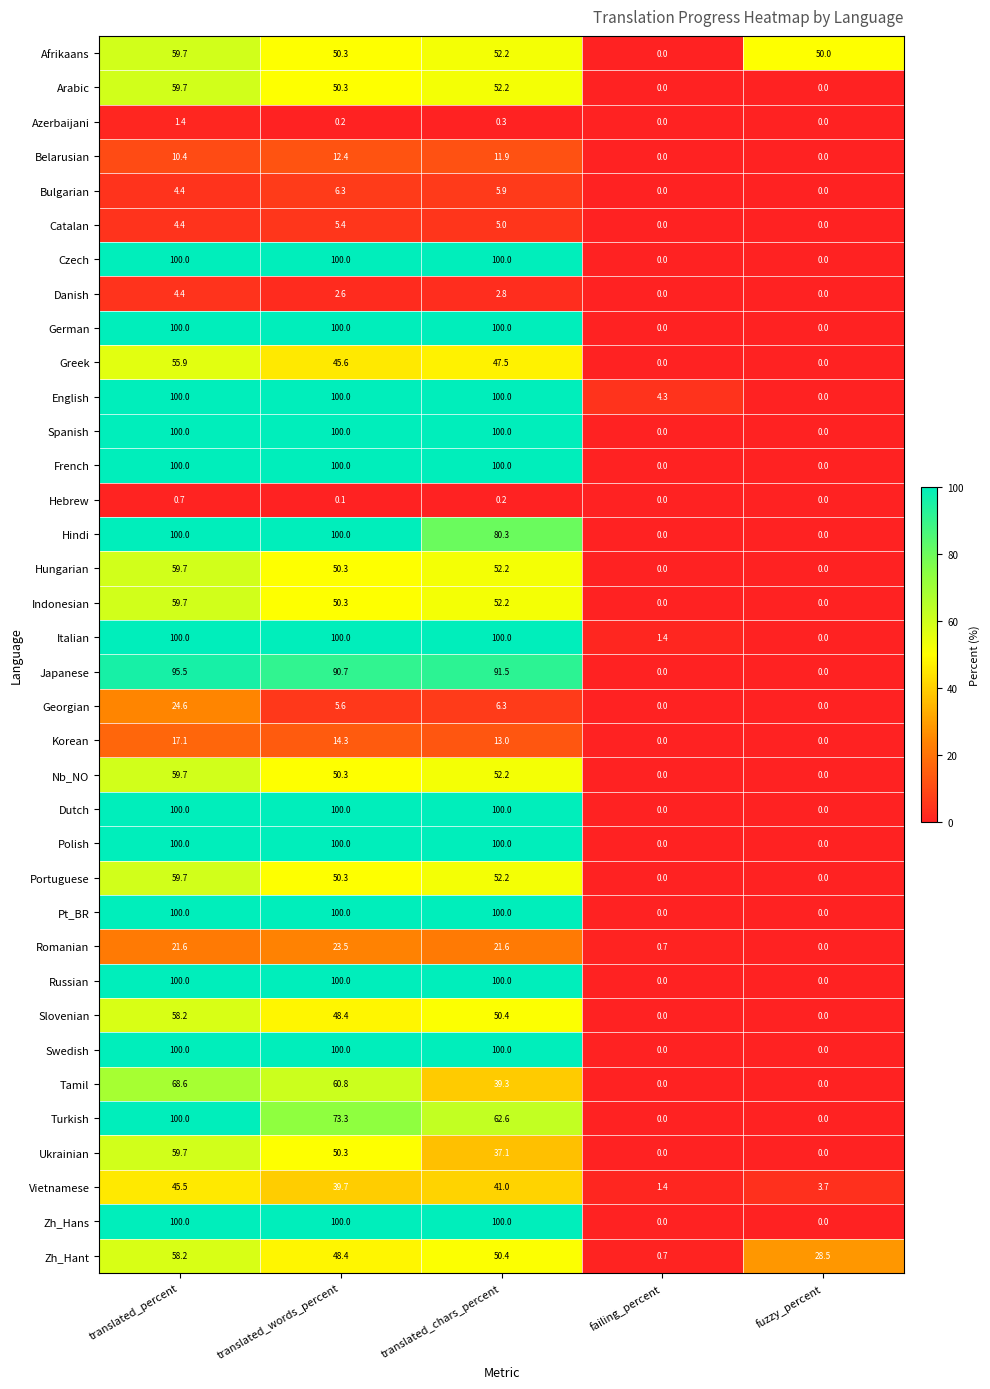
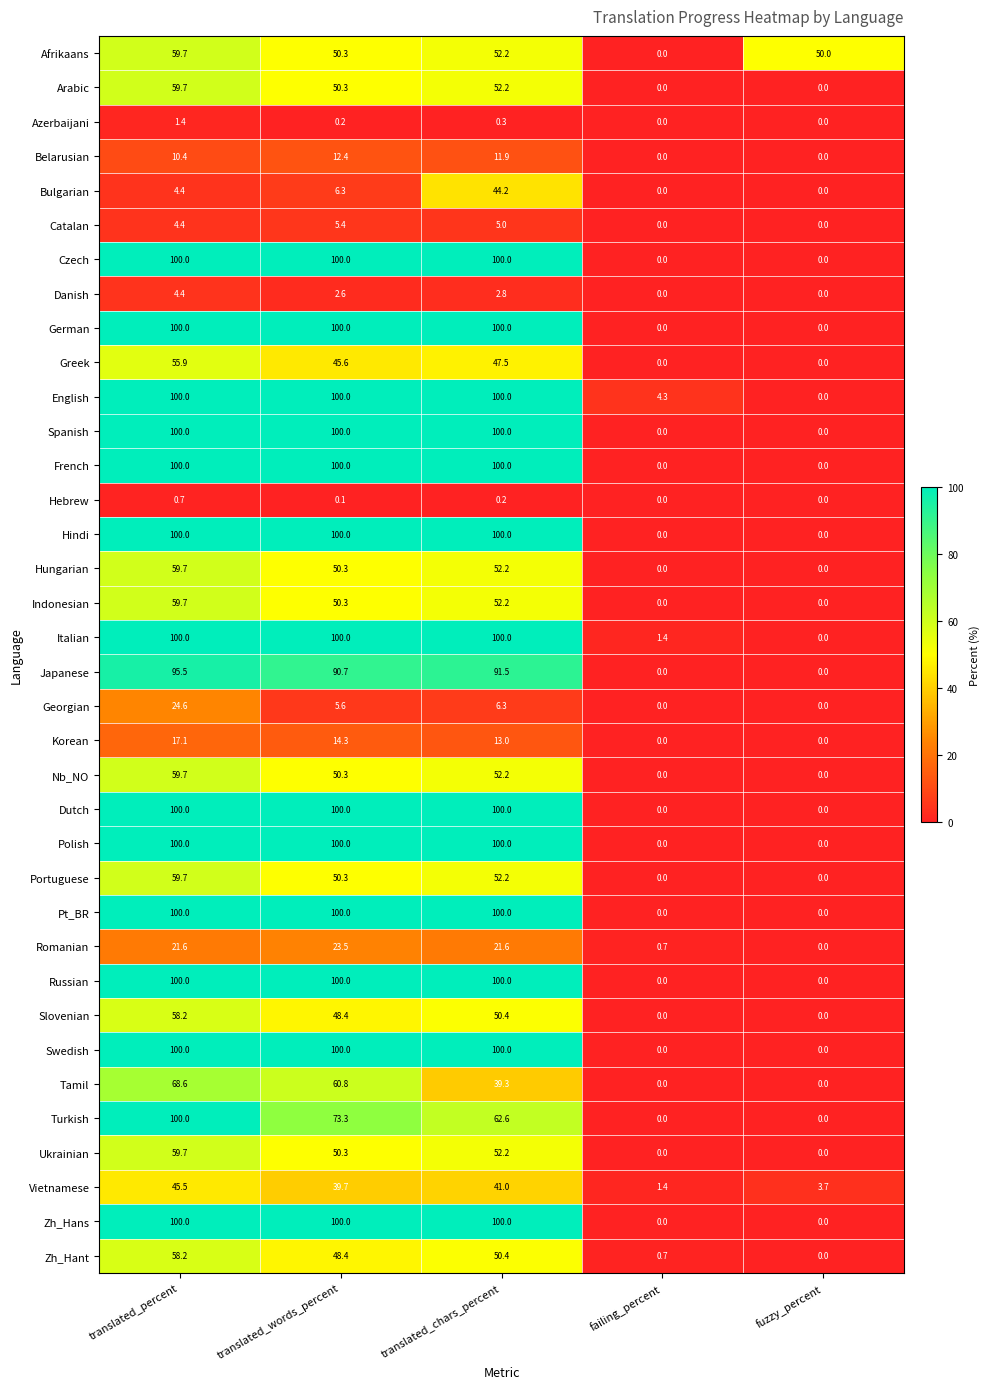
  {
    "Afrikaans": {
      "translated_percent": 59.7,
      "translated_words_percent": 50.3,
      "translated_chars_percent": 52.2,
      "failing_percent": 0.0,
      "fuzzy_percent": 50.0
    },
    "Arabic": {
      "translated_percent": 59.7,
      "translated_words_percent": 50.3,
      "translated_chars_percent": 52.2,
      "failing_percent": 0.0,
      "fuzzy_percent": 0.0
    },
    "Azerbaijani": {
      "translated_percent": 1.4,
      "translated_words_percent": 0.2,
      "translated_chars_percent": 0.3,
      "failing_percent": 0.0,
      "fuzzy_percent": 0.0
    },
    "Belarusian": {
      "translated_percent": 10.4,
      "translated_words_percent": 12.4,
      "translated_chars_percent": 11.9,
      "failing_percent": 0.0,
      "fuzzy_percent": 0.0
    },
    "Bulgarian": {
      "translated_percent": 4.4,
      "translated_words_percent": 6.3,
-     "translated_chars_percent": 5.9,
+     "translated_chars_percent": 44.2,
      "failing_percent": 0.0,
      "fuzzy_percent": 0.0
    },
    "Catalan": {
      "translated_percent": 4.4,
      "translated_words_percent": 5.4,
      "translated_chars_percent": 5.0,
      "failing_percent": 0.0,
      "fuzzy_percent": 0.0
    },
    "Czech": {
      "translated_percent": 100.0,
      "translated_words_percent": 100.0,
      "translated_chars_percent": 100.0,
      "failing_percent": 0.0,
      "fuzzy_percent": 0.0
    },
    "Danish": {
      "translated_percent": 4.4,
      "translated_words_percent": 2.6,
      "translated_chars_percent": 2.8,
      "failing_percent": 0.0,
      "fuzzy_percent": 0.0
    },
    "German": {
      "translated_percent": 100.0,
      "translated_words_percent": 100.0,
      "translated_chars_percent": 100.0,
      "failing_percent": 0.0,
      "fuzzy_percent": 0.0
    },
    "Greek": {
      "translated_percent": 55.9,
      "translated_words_percent": 45.6,
      "translated_chars_percent": 47.5,
      "failing_percent": 0.0,
      "fuzzy_percent": 0.0
    },
    "English": {
      "translated_percent": 100.0,
      "translated_words_percent": 100.0,
      "translated_chars_percent": 100.0,
      "failing_percent": 4.3,
      "fuzzy_percent": 0.0
    },
    "Spanish": {
      "translated_percent": 100.0,
      "translated_words_percent": 100.0,
      "translated_chars_percent": 100.0,
      "failing_percent": 0.0,
      "fuzzy_percent": 0.0
    },
    "French": {
      "translated_percent": 100.0,
      "translated_words_percent": 100.0,
      "translated_chars_percent": 100.0,
      "failing_percent": 0.0,
      "fuzzy_percent": 0.0
    },
    "Hebrew": {
      "translated_percent": 0.7,
      "translated_words_percent": 0.1,
      "translated_chars_percent": 0.2,
      "failing_percent": 0.0,
      "fuzzy_percent": 0.0
    },
    "Hindi": {
      "translated_percent": 100.0,
      "translated_words_percent": 100.0,
-     "translated_chars_percent": 80.3,
+     "translated_chars_percent": 100.0,
      "failing_percent": 0.0,
      "fuzzy_percent": 0.0
    },
    "Hungarian": {
      "translated_percent": 59.7,
      "translated_words_percent": 50.3,
      "translated_chars_percent": 52.2,
      "failing_percent": 0.0,
      "fuzzy_percent": 0.0
    },
    "Indonesian": {
      "translated_percent": 59.7,
      "translated_words_percent": 50.3,
      "translated_chars_percent": 52.2,
      "failing_percent": 0.0,
      "fuzzy_percent": 0.0
    },
    "Italian": {
      "translated_percent": 100.0,
      "translated_words_percent": 100.0,
      "translated_chars_percent": 100.0,
      "failing_percent": 1.4,
      "fuzzy_percent": 0.0
    },
    "Japanese": {
      "translated_percent": 95.5,
      "translated_words_percent": 90.7,
      "translated_chars_percent": 91.5,
      "failing_percent": 0.0,
      "fuzzy_percent": 0.0
    },
    "Georgian": {
      "translated_percent": 24.6,
      "translated_words_percent": 5.6,
      "translated_chars_percent": 6.3,
      "failing_percent": 0.0,
      "fuzzy_percent": 0.0
    },
    "Korean": {
      "translated_percent": 17.1,
      "translated_words_percent": 14.3,
      "translated_chars_percent": 13.0,
      "failing_percent": 0.0,
      "fuzzy_percent": 0.0
    },
    "Nb_NO": {
      "translated_percent": 59.7,
      "translated_words_percent": 50.3,
      "translated_chars_percent": 52.2,
      "failing_percent": 0.0,
      "fuzzy_percent": 0.0
    },
    "Dutch": {
      "translated_percent": 100.0,
      "translated_words_percent": 100.0,
      "translated_chars_percent": 100.0,
      "failing_percent": 0.0,
      "fuzzy_percent": 0.0
    },
    "Polish": {
      "translated_percent": 100.0,
      "translated_words_percent": 100.0,
      "translated_chars_percent": 100.0,
      "failing_percent": 0.0,
      "fuzzy_percent": 0.0
    },
    "Portuguese": {
      "translated_percent": 59.7,
      "translated_words_percent": 50.3,
      "translated_chars_percent": 52.2,
      "failing_percent": 0.0,
      "fuzzy_percent": 0.0
    },
    "Pt_BR": {
      "translated_percent": 100.0,
      "translated_words_percent": 100.0,
      "translated_chars_percent": 100.0,
      "failing_percent": 0.0,
      "fuzzy_percent": 0.0
    },
    "Romanian": {
      "translated_percent": 21.6,
      "translated_words_percent": 23.5,
      "translated_chars_percent": 21.6,
      "failing_percent": 0.7,
      "fuzzy_percent": 0.0
    },
    "Russian": {
      "translated_percent": 100.0,
      "translated_words_percent": 100.0,
      "translated_chars_percent": 100.0,
      "failing_percent": 0.0,
      "fuzzy_percent": 0.0
    },
    "Slovenian": {
      "translated_percent": 58.2,
      "translated_words_percent": 48.4,
      "translated_chars_percent": 50.4,
      "failing_percent": 0.0,
      "fuzzy_percent": 0.0
    },
    "Swedish": {
      "translated_percent": 100.0,
      "translated_words_percent": 100.0,
      "translated_chars_percent": 100.0,
      "failing_percent": 0.0,
      "fuzzy_percent": 0.0
    },
    "Tamil": {
      "translated_percent": 68.6,
      "translated_words_percent": 60.8,
      "translated_chars_percent": 39.3,
      "failing_percent": 0.0,
      "fuzzy_percent": 0.0
    },
    "Turkish": {
      "translated_percent": 100.0,
      "translated_words_percent": 73.3,
      "translated_chars_percent": 62.6,
      "failing_percent": 0.0,
      "fuzzy_percent": 0.0
    },
    "Ukrainian": {
      "translated_percent": 59.7,
      "translated_words_percent": 50.3,
-     "translated_chars_percent": 37.1,
+     "translated_chars_percent": 52.2,
      "failing_percent": 0.0,
      "fuzzy_percent": 0.0
    },
    "Vietnamese": {
      "translated_percent": 45.5,
      "translated_words_percent": 39.7,
      "translated_chars_percent": 41.0,
      "failing_percent": 1.4,
      "fuzzy_percent": 3.7
    },
    "Zh_Hans": {
      "translated_percent": 100.0,
      "translated_words_percent": 100.0,
      "translated_chars_percent": 100.0,
      "failing_percent": 0.0,
      "fuzzy_percent": 0.0
    },
    "Zh_Hant": {
      "translated_percent": 58.2,
      "translated_words_percent": 48.4,
      "translated_chars_percent": 50.4,
      "failing_percent": 0.7,
-     "fuzzy_percent": 28.5
+     "fuzzy_percent": 0.0
    }
  }
